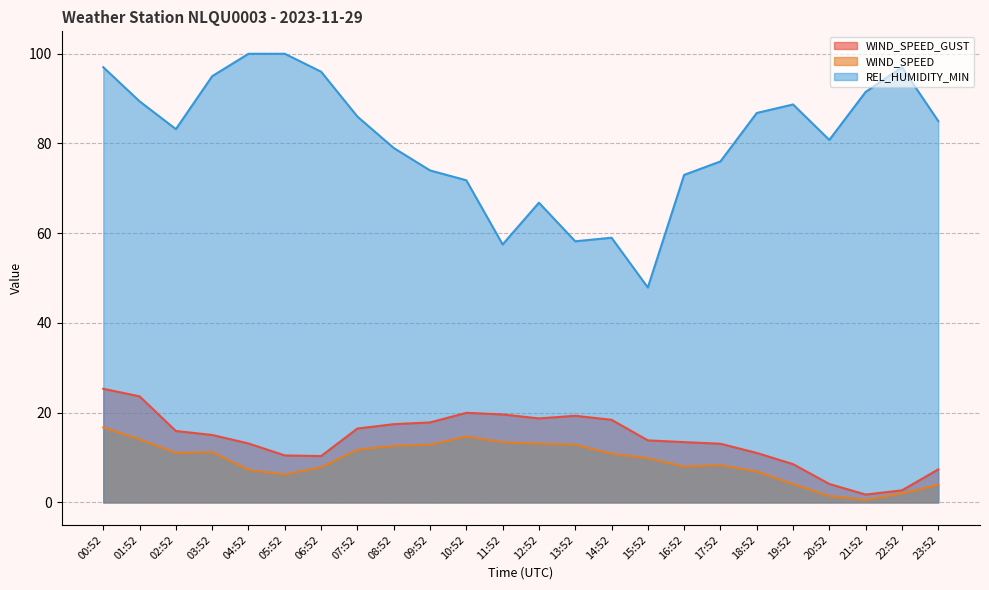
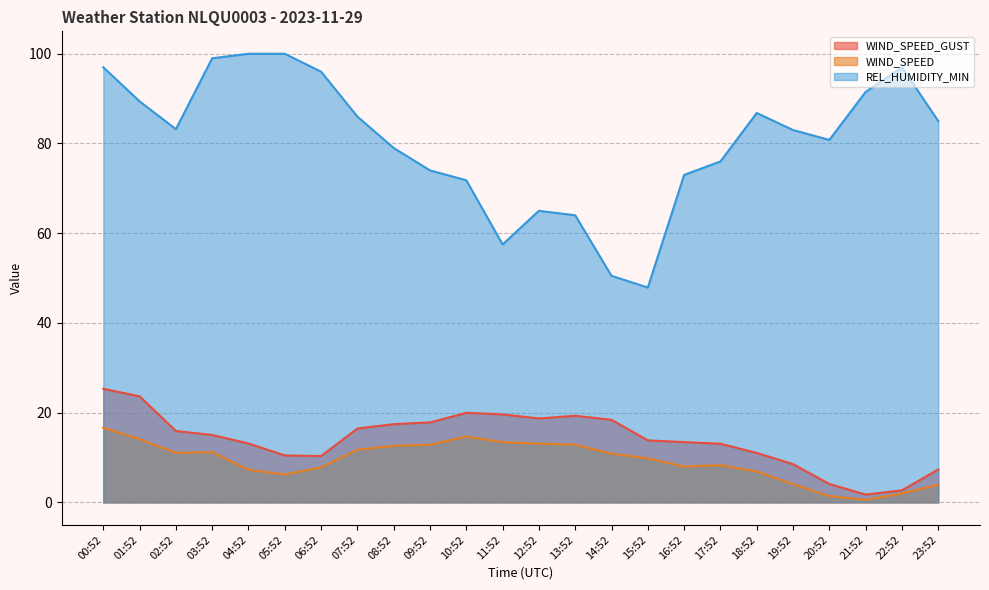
  {
    "REL_HUMIDITY_MIN": {
      "00:52": 97,
      "01:52": 89,
      "02:52": 83,
-     "03:52": 95,
+     "03:52": 99,
      "04:52": 100,
      "05:52": 100,
      "06:52": 96,
      "07:52": 86,
      "08:52": 79,
      "09:52": 74,
      "10:52": 72,
      "11:52": 58,
-     "12:52": 67,
-     "13:52": 58,
-     "14:52": 59,
+     "12:52": 65,
+     "13:52": 64,
+     "14:52": 51,
      "15:52": 48,
      "16:52": 73,
      "17:52": 76,
      "18:52": 87,
-     "19:52": 89,
+     "19:52": 83,
      "20:52": 81,
      "21:52": 92,
      "23:52": 85
    }
  }
